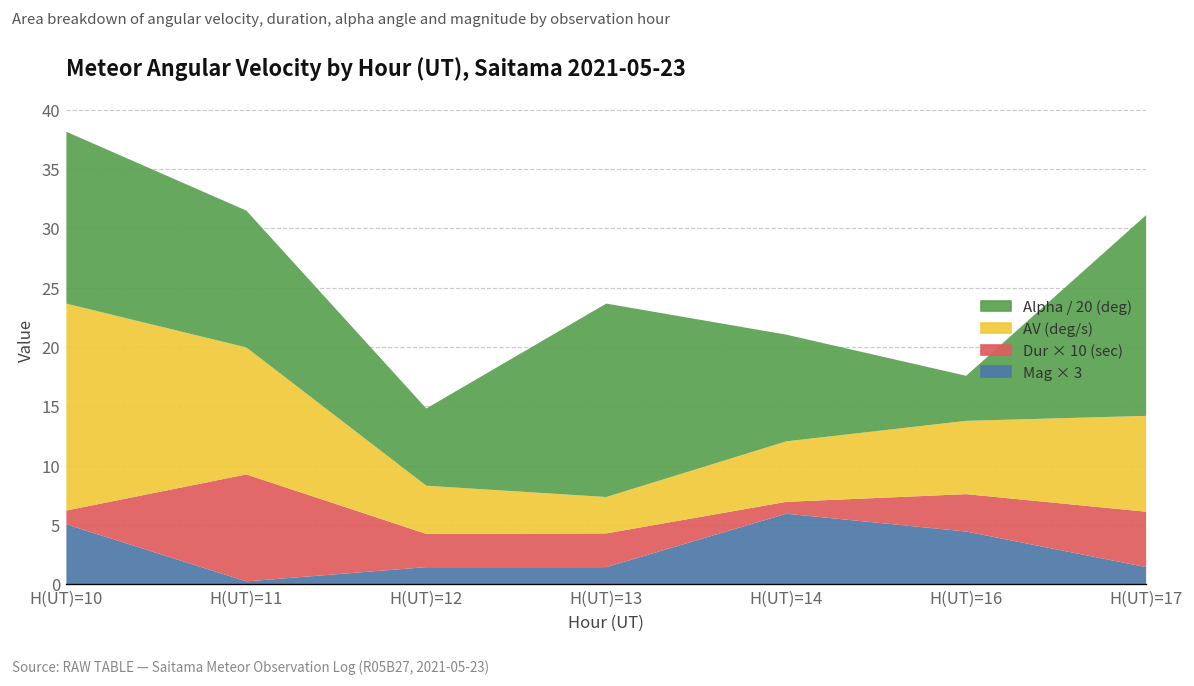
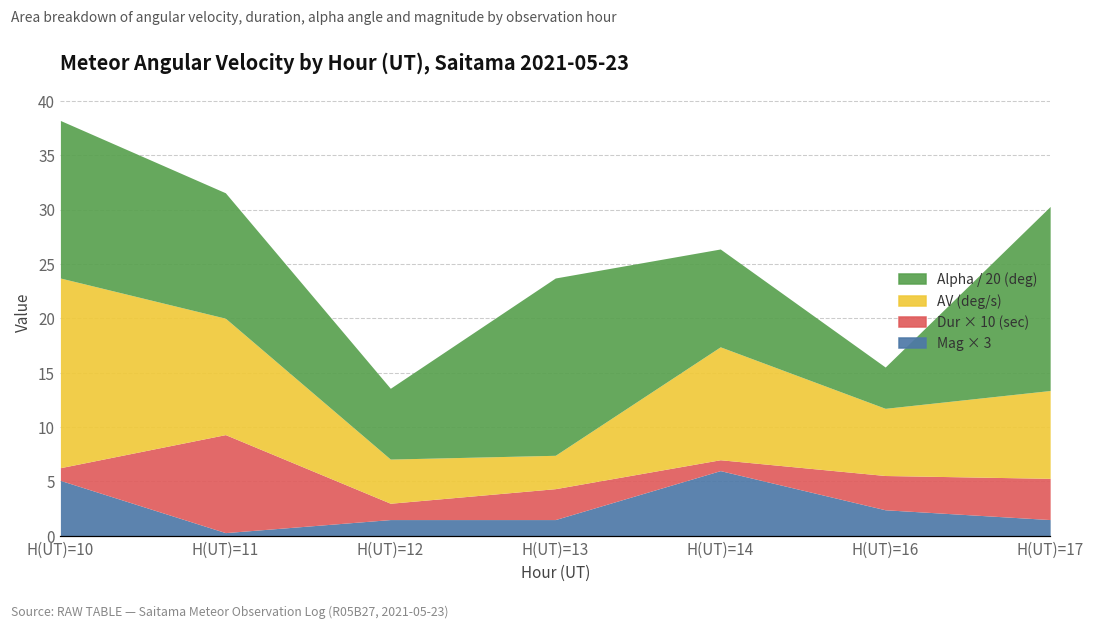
  {
    "Mag × 3": {
      "H(UT)=10": 5,
      "H(UT)=11": 0,
      "H(UT)=12": 2,
      "H(UT)=13": 2,
      "H(UT)=14": 6,
-     "H(UT)=16": 5,
+     "H(UT)=16": 2,
      "H(UT)=17": 2
    },
    "Dur × 10 (sec)": {
      "H(UT)=10": 1,
      "H(UT)=11": 9,
-     "H(UT)=12": 3,
+     "H(UT)=12": 2,
      "H(UT)=13": 3,
      "H(UT)=14": 1,
      "H(UT)=16": 3,
-     "H(UT)=17": 5
+     "H(UT)=17": 4
    },
    "AV (deg/s)": {
      "H(UT)=10": 17,
      "H(UT)=11": 11,
      "H(UT)=12": 4,
      "H(UT)=13": 3,
-     "H(UT)=14": 5,
+     "H(UT)=14": 10,
      "H(UT)=16": 6,
      "H(UT)=17": 8
    },
    "Alpha / 20 (deg)": {
      "H(UT)=10": 14,
      "H(UT)=11": 12,
      "H(UT)=12": 7,
      "H(UT)=13": 16,
      "H(UT)=14": 9,
      "H(UT)=16": 4,
      "H(UT)=17": 17
    }
  }
